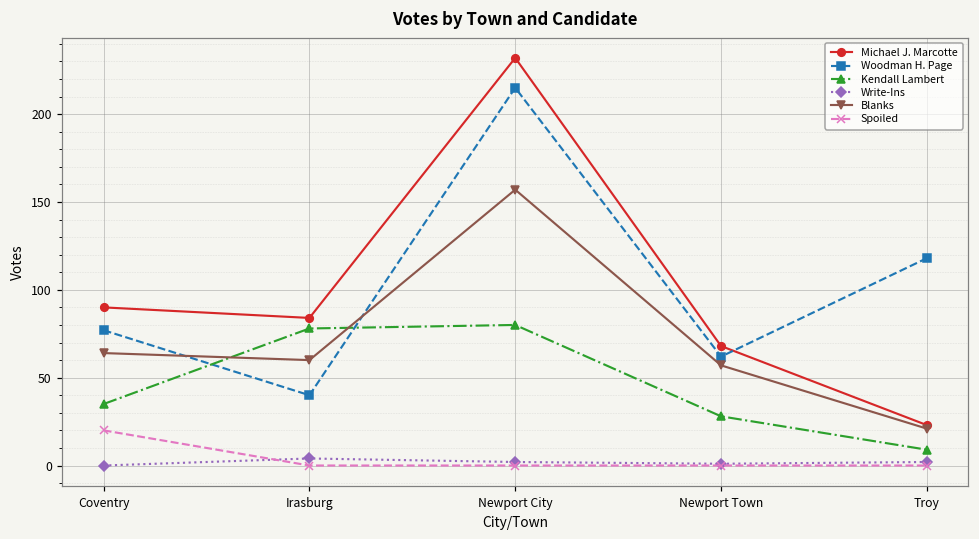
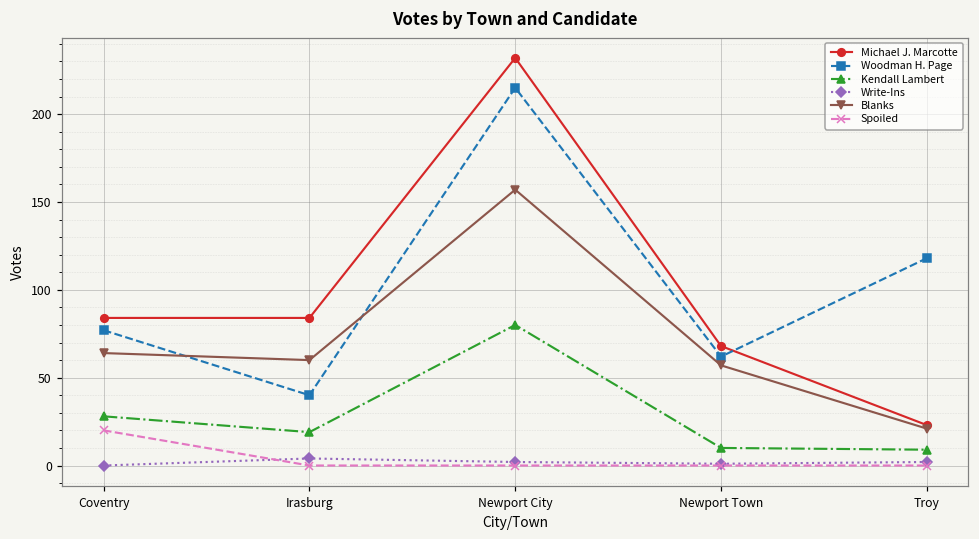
  {
    "Michael J. Marcotte": {
-     "Coventry": 90,
+     "Coventry": 84,
      "Irasburg": 84,
      "Newport City": 232,
      "Newport Town": 68,
      "Troy": 23
    },
    "Woodman H. Page": {
      "Coventry": 77,
      "Irasburg": 40,
      "Newport City": 215,
      "Newport Town": 62,
      "Troy": 118
    },
    "Kendall Lambert": {
-     "Coventry": 35,
-     "Irasburg": 78,
+     "Coventry": 28,
+     "Irasburg": 19,
      "Newport City": 80,
-     "Newport Town": 28,
+     "Newport Town": 10,
      "Troy": 9
    },
    "Write-Ins": {
      "Coventry": 0,
      "Irasburg": 4,
      "Newport City": 2,
      "Troy": 2
    },
    "Blanks": {
      "Coventry": 64,
      "Irasburg": 60,
      "Newport City": 157,
      "Newport Town": 57,
      "Troy": 21
    },
    "Spoiled": {
      "Coventry": 20,
      "Irasburg": 0,
      "Newport City": 0,
      "Troy": 0
    }
  }
